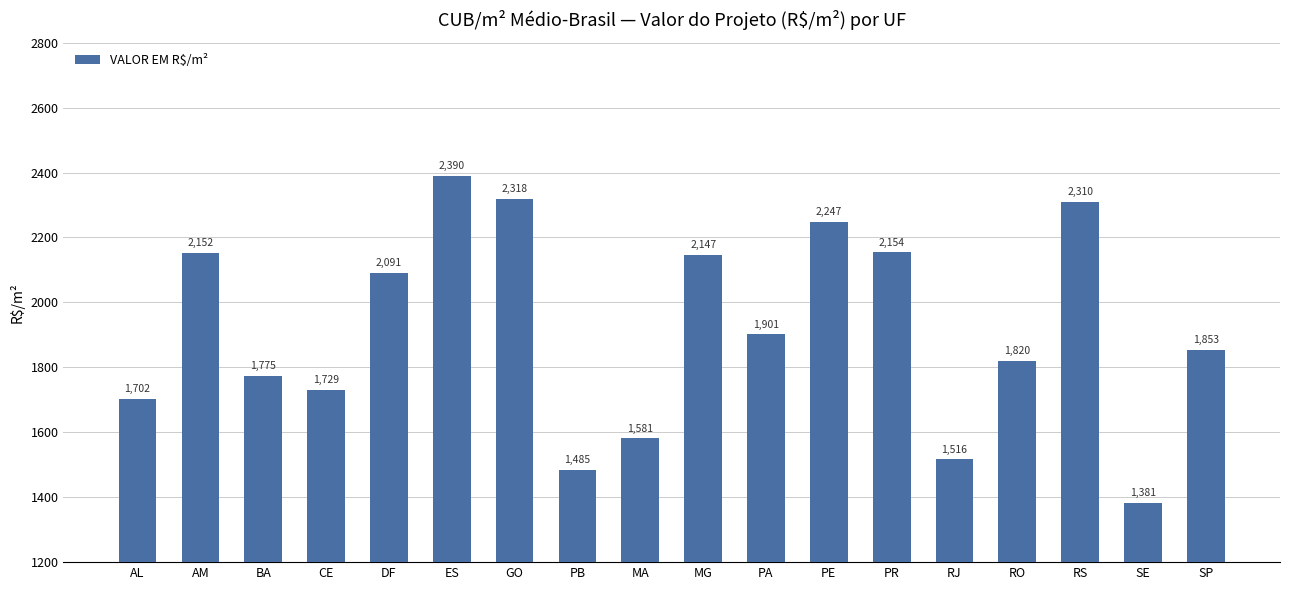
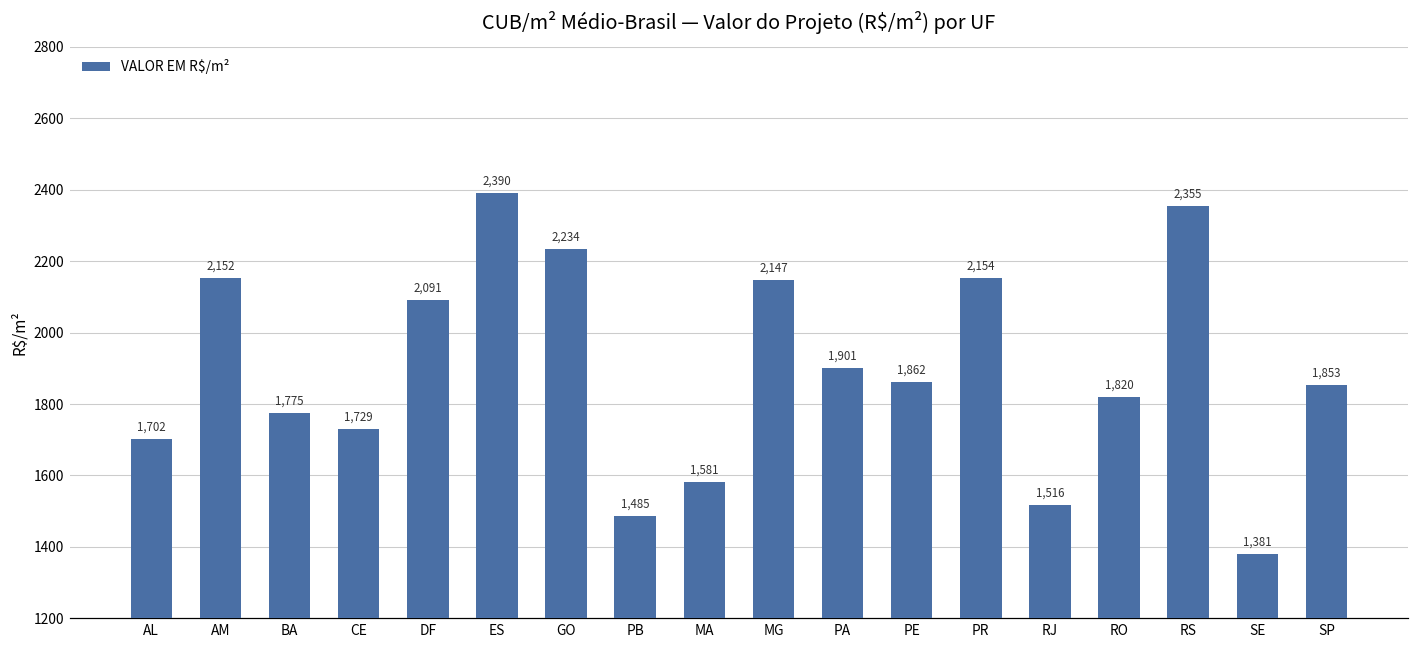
  {
    "AL": "1,702",
    "AM": "2,152",
    "BA": "1,775",
    "CE": "1,729",
    "DF": "2,091",
    "ES": "2,390",
-   "GO": "2,318",
+   "GO": "2,234",
    "PB": "1,485",
    "MA": "1,581",
    "MG": "2,147",
    "PA": "1,901",
-   "PE": "2,247",
+   "PE": "1,862",
    "PR": "2,154",
    "RJ": "1,516",
    "RO": "1,820",
-   "RS": "2,310",
+   "RS": "2,355",
    "SE": "1,381",
    "SP": "1,853"
  }
